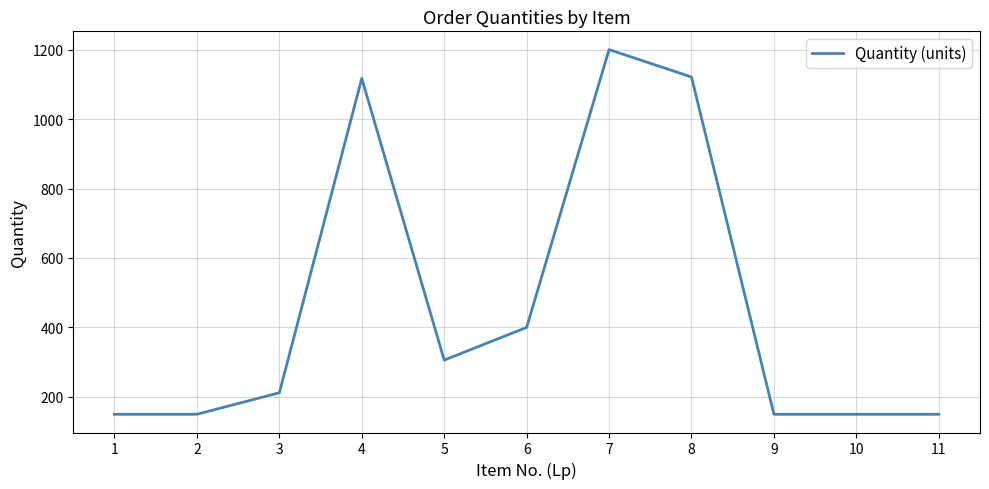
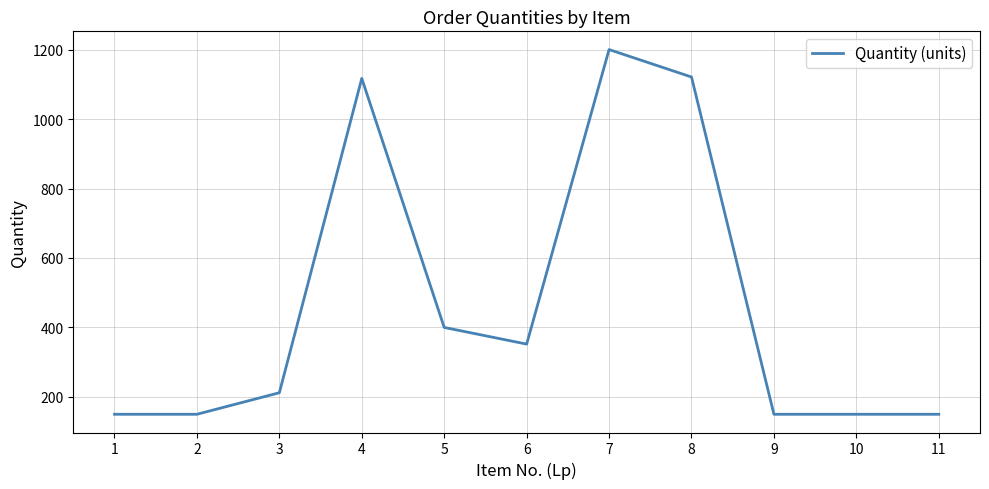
  {
    "1": 150,
    "2": 150,
    "3": 210,
    "4": 1120,
-   "5": 310,
-   "6": 400,
+   "5": 400,
+   "6": 350,
    "7": 1200,
    "8": 1120,
    "9": 150,
    "10": 150,
    "11": 150
  }
